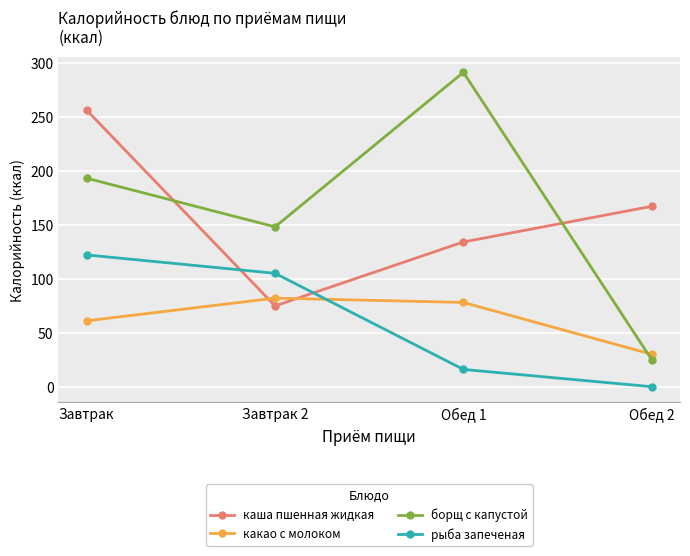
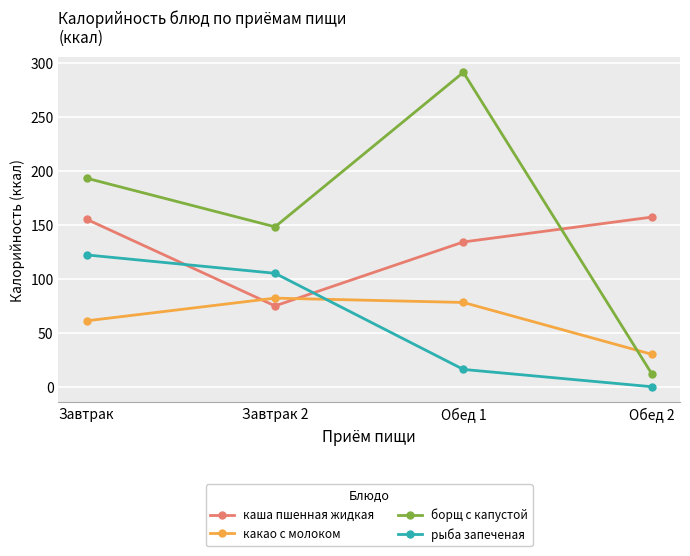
  {
    "каша пшенная жидкая": {
-     "Завтрак": 256,
+     "Завтрак": 155,
      "Завтрак 2": 75,
      "Обед 1": 134,
-     "Обед 2": 167
+     "Обед 2": 157
    },
    "какао с молоком": {
      "Завтрак": 61,
      "Завтрак 2": 82,
      "Обед 1": 78,
      "Обед 2": 30
    },
    "борщ с капустой": {
      "Завтрак": 193,
      "Завтрак 2": 148,
      "Обед 1": 291,
-     "Обед 2": 25
+     "Обед 2": 12
    },
    "рыба запеченая": {
      "Завтрак": 122,
      "Завтрак 2": 105,
      "Обед 1": 16,
      "Обед 2": 0
    }
  }
